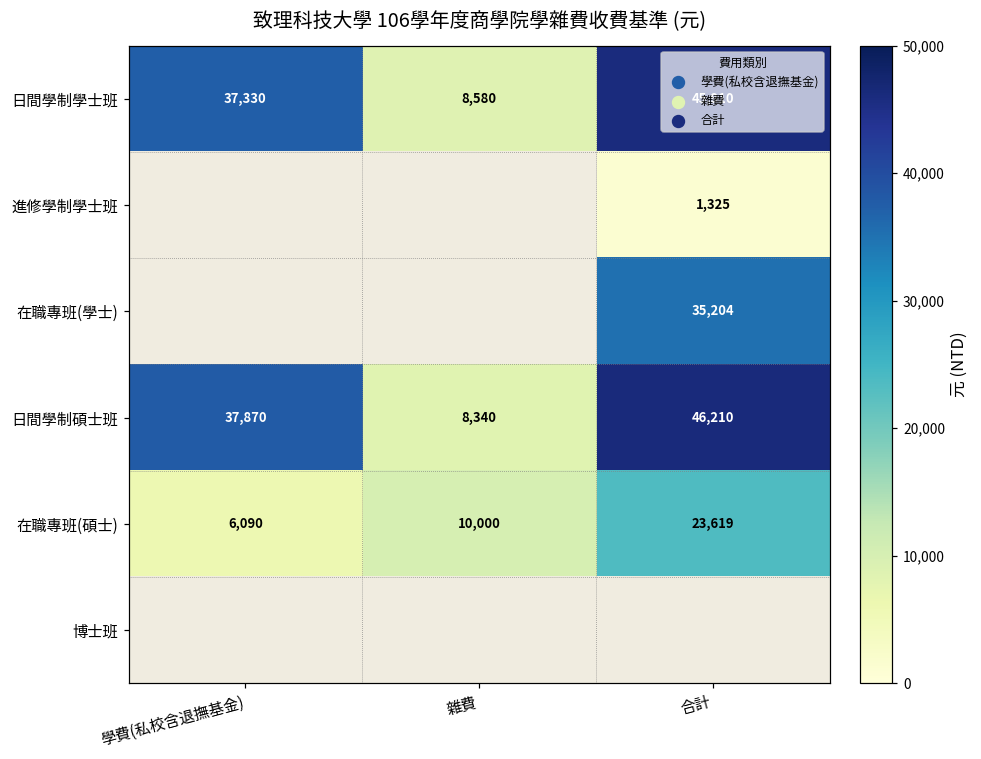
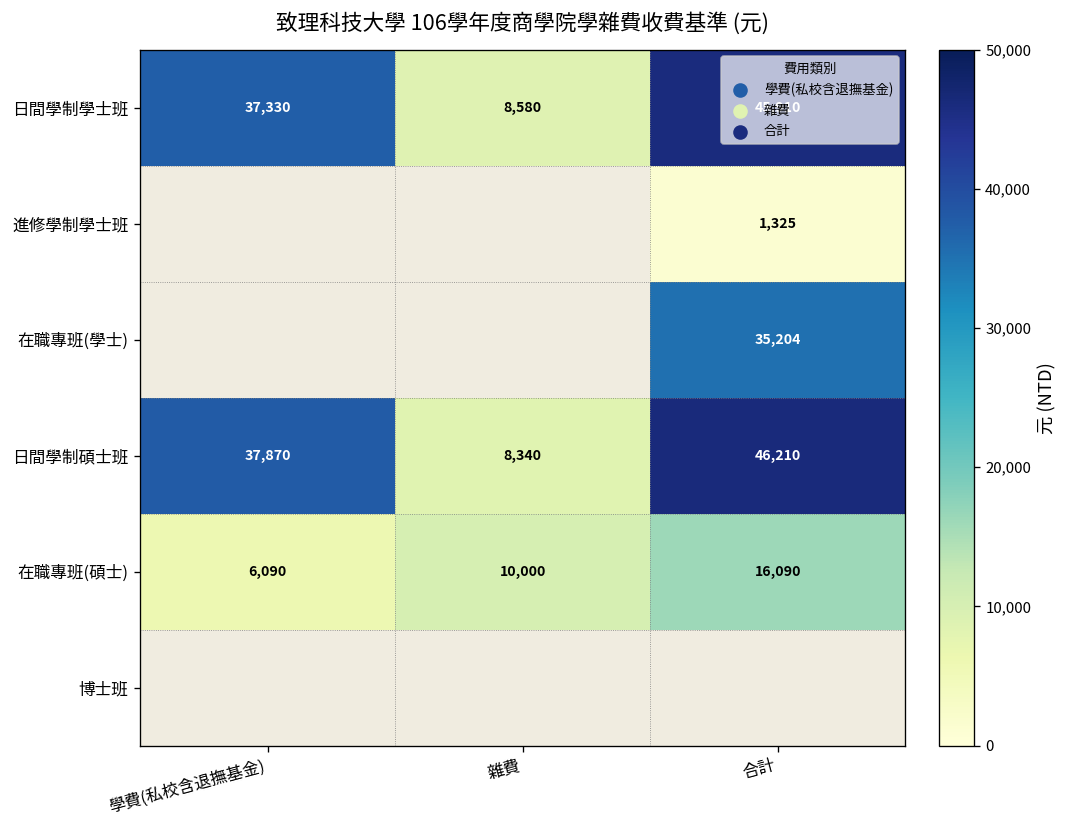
  {
    "日間學制學士班": {
      "學費(私校含退撫基金)": "37,330",
      "雜費": "8,580"
    },
    "進修學制學士班": {
      "合計": "1,325"
    },
    "在職專班(學士)": {
      "合計": "35,204"
    },
    "日間學制碩士班": {
      "學費(私校含退撫基金)": "37,870",
      "雜費": "8,340",
      "合計": "46,210"
    },
    "在職專班(碩士)": {
      "學費(私校含退撫基金)": "6,090",
      "雜費": "10,000",
-     "合計": "23,619"
+     "合計": "16,090"
    }
  }
